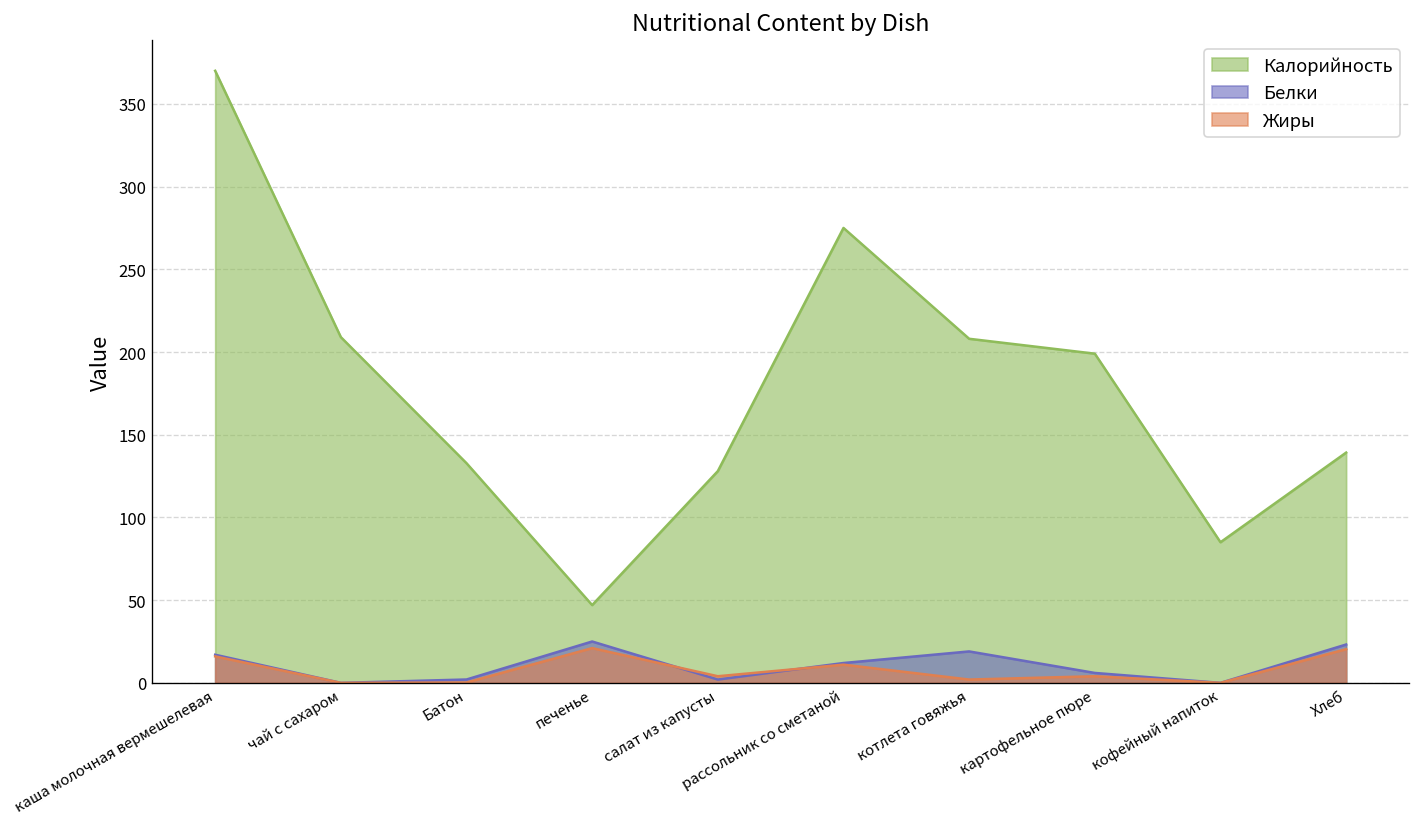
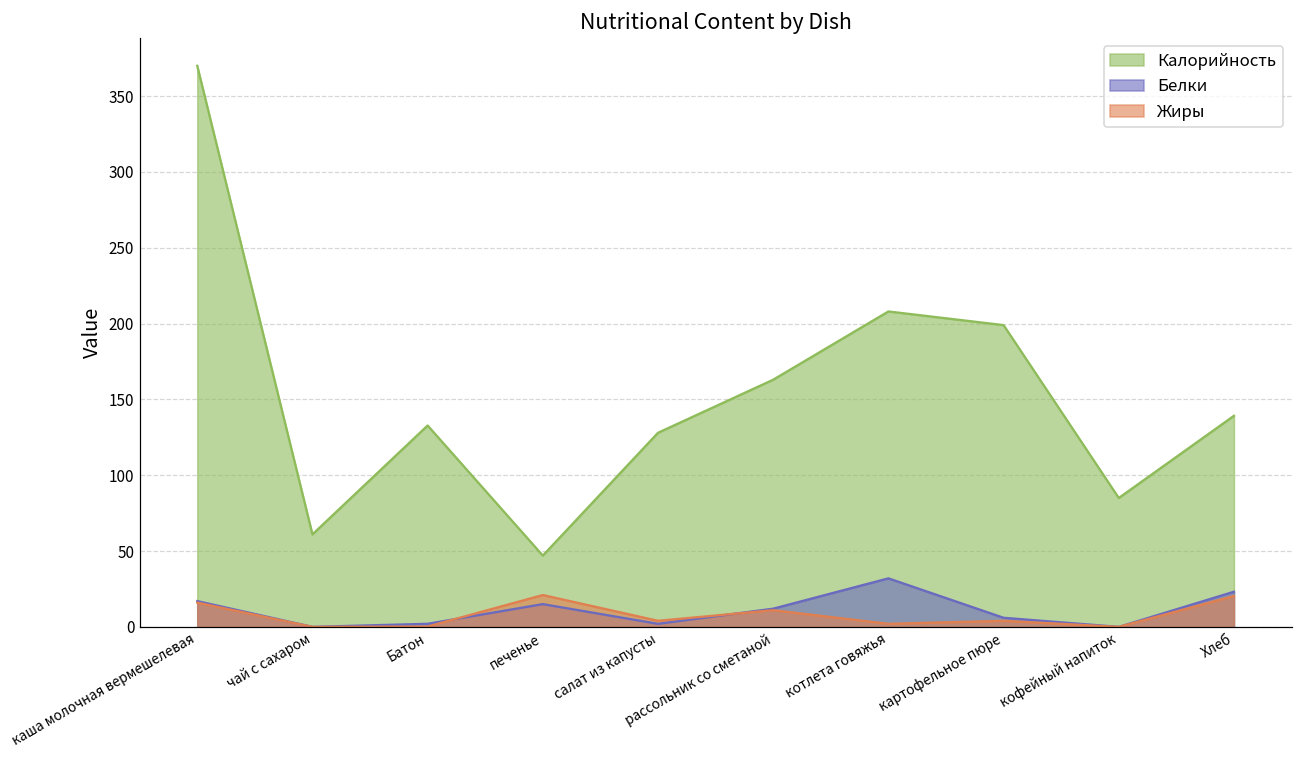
  {
    "Калорийность": {
      "каша молочная вермешелевая": 370,
-     "чай с сахаром": 209,
+     "чай с сахаром": 61,
      "Батон": 133,
      "печенье": 47,
      "салат из капусты": 128,
-     "рассольник со сметаной": 275,
+     "рассольник со сметаной": 163,
      "котлета говяжья": 208,
      "картофельное пюре": 199,
      "кофейный напиток": 85,
      "Хлеб": 139
    },
    "Белки": {
-     "печенье": 25,
+     "печенье": 15,
      "салат из капусты": 2,
-     "котлета говяжья": 19,
+     "котлета говяжья": 32,
      "картофельное пюре": 6,
      "Хлеб": 23
    },
    "Жиры": {
      "печенье": 21,
      "салат из капусты": 4,
      "котлета говяжья": 2,
      "картофельное пюре": 4,
      "Хлеб": 20
    }
  }
